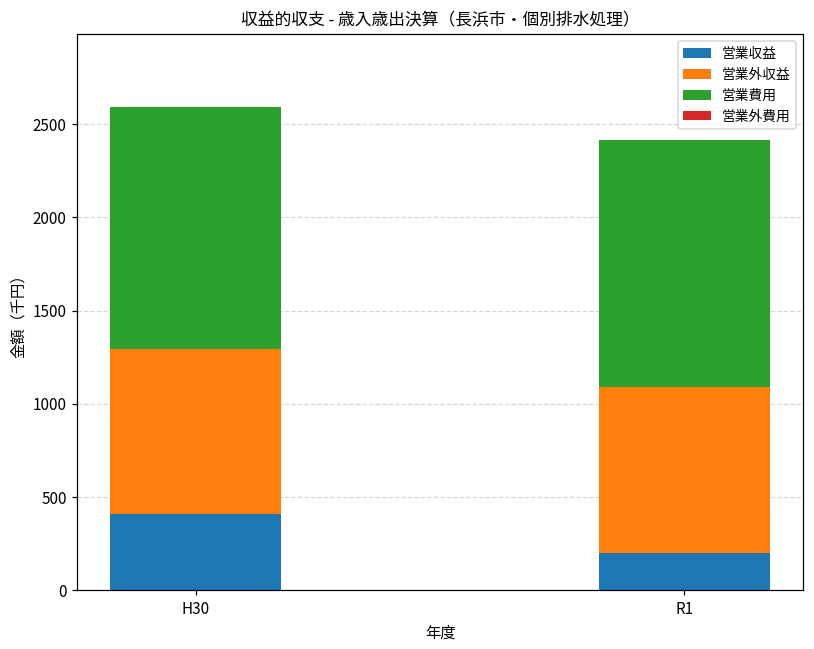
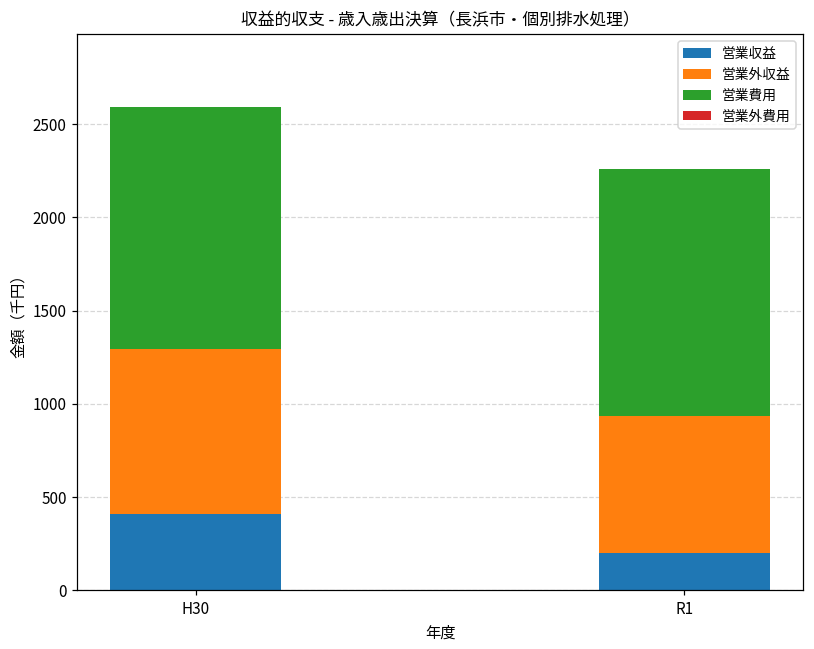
  {
    "営業収益": {
      "H30": 410,
      "R1": 200
    },
    "営業外収益": {
      "H30": 880,
-     "R1": 890
+     "R1": 730
    }
  }
